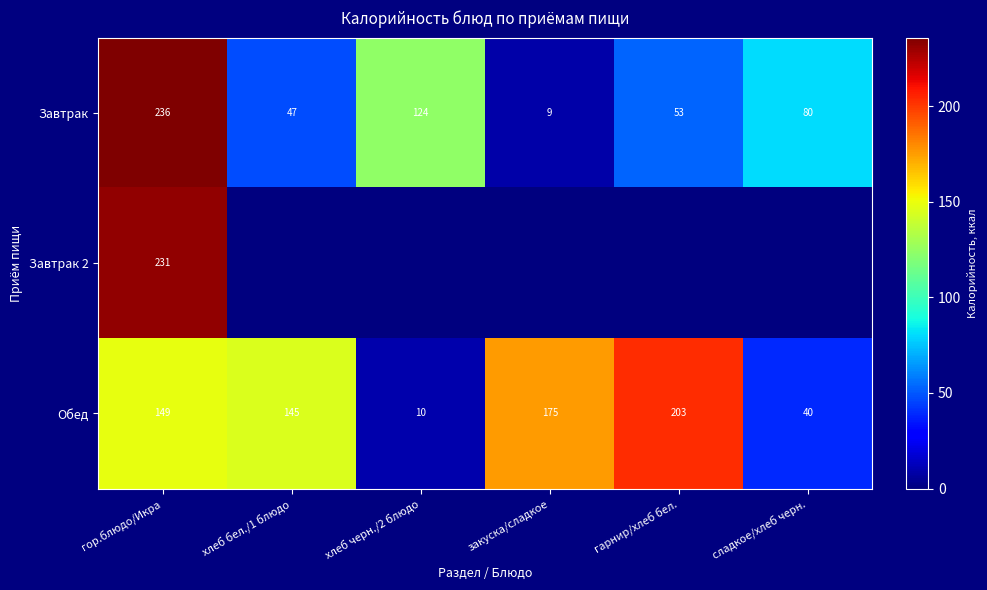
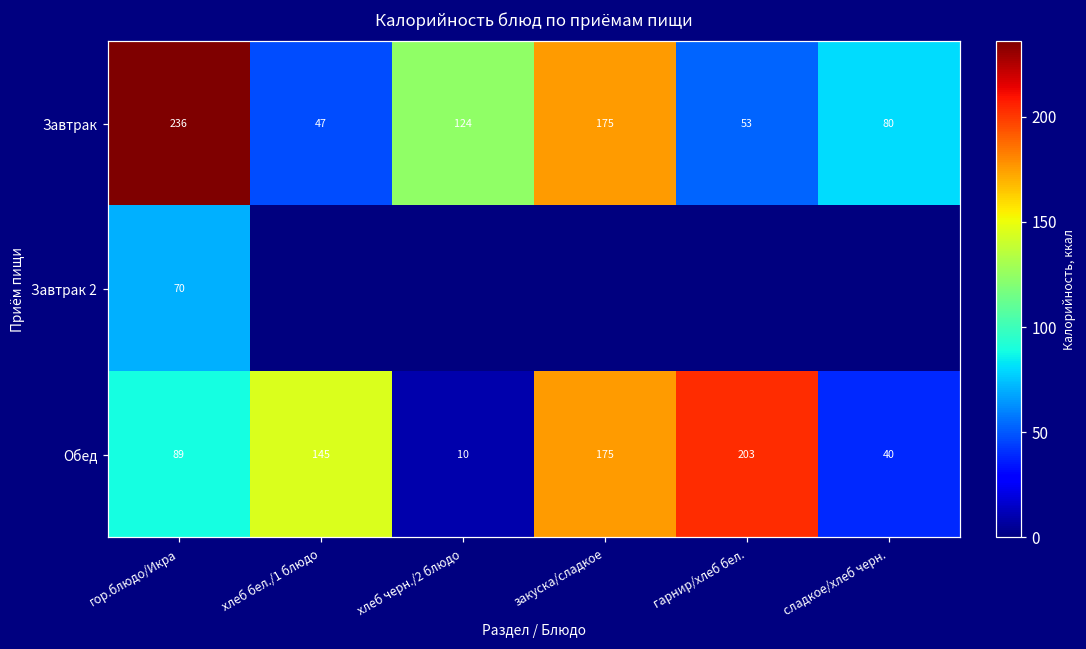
  {
    "Завтрак": {
-     "закуска/сладкое": 9
+     "закуска/сладкое": 175
    },
    "Завтрак 2": {
-     "гор.блюдо/Икра": 231
+     "гор.блюдо/Икра": 70
    },
    "Обед": {
-     "гор.блюдо/Икра": 149
+     "гор.блюдо/Икра": 89
    }
  }
